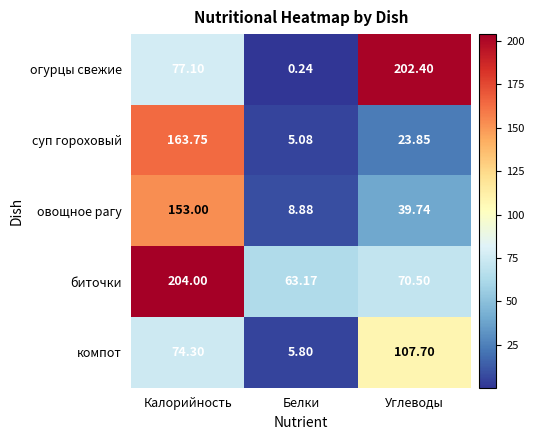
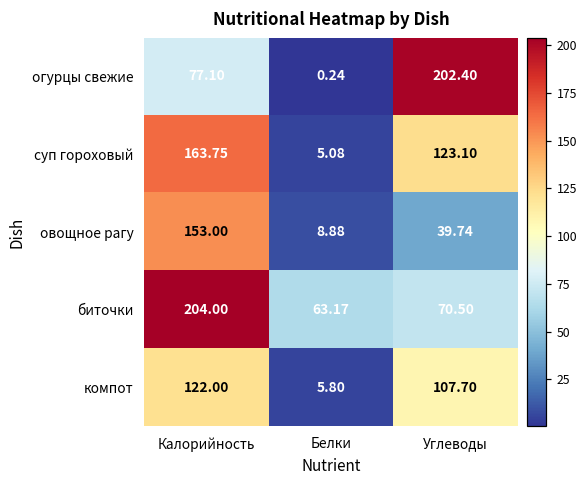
  {
    "огурцы свежие": {
      "Белки": 0.24,
      "Углеводы": 202.40
    },
    "суп гороховый": {
      "Калорийность": 163.75,
      "Белки": 5.08,
-     "Углеводы": 23.85
+     "Углеводы": 123.10
    },
    "овощное рагу": {
      "Калорийность": 153.00,
      "Белки": 8.88,
      "Углеводы": 39.74
    },
    "биточки": {
      "Калорийность": 204.00,
      "Белки": 63.17,
      "Углеводы": 70.50
    },
    "компот": {
-     "Калорийность": 74.30,
+     "Калорийность": 122.00,
      "Белки": 5.80,
      "Углеводы": 107.70
    }
  }
